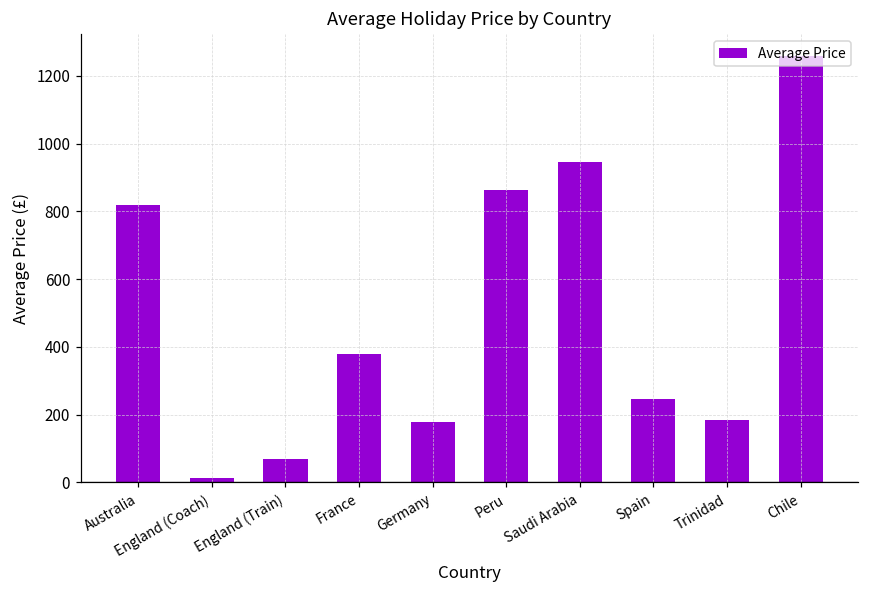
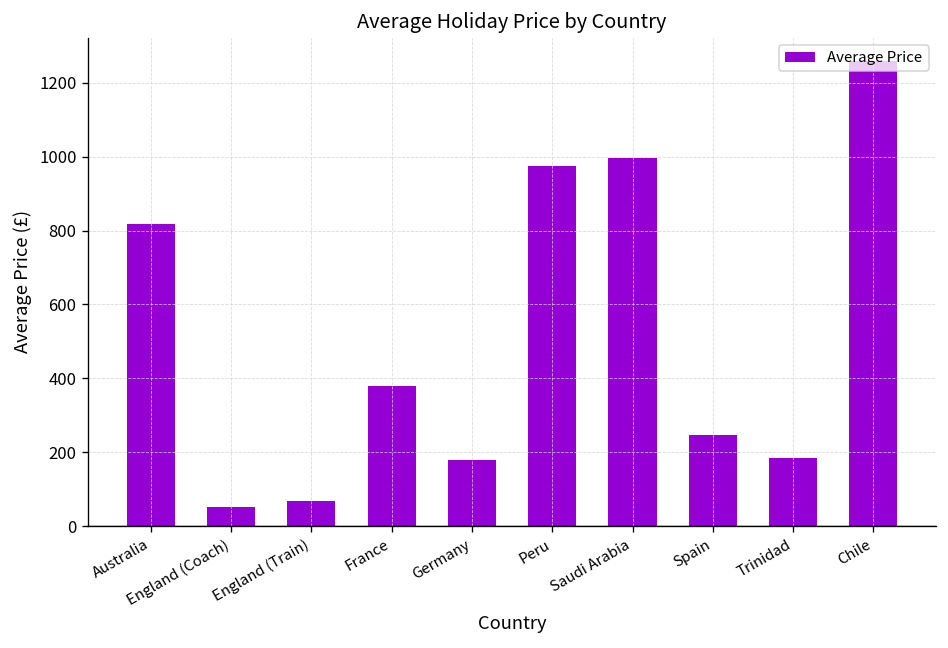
  {
    "Australia": 820,
-   "England (Coach)": 10,
+   "England (Coach)": 50,
    "England (Train)": 70,
    "France": 380,
    "Germany": 180,
-   "Peru": 860,
-   "Saudi Arabia": 950,
+   "Peru": 980,
+   "Saudi Arabia": 1000,
    "Spain": 250,
    "Trinidad": 180
  }
